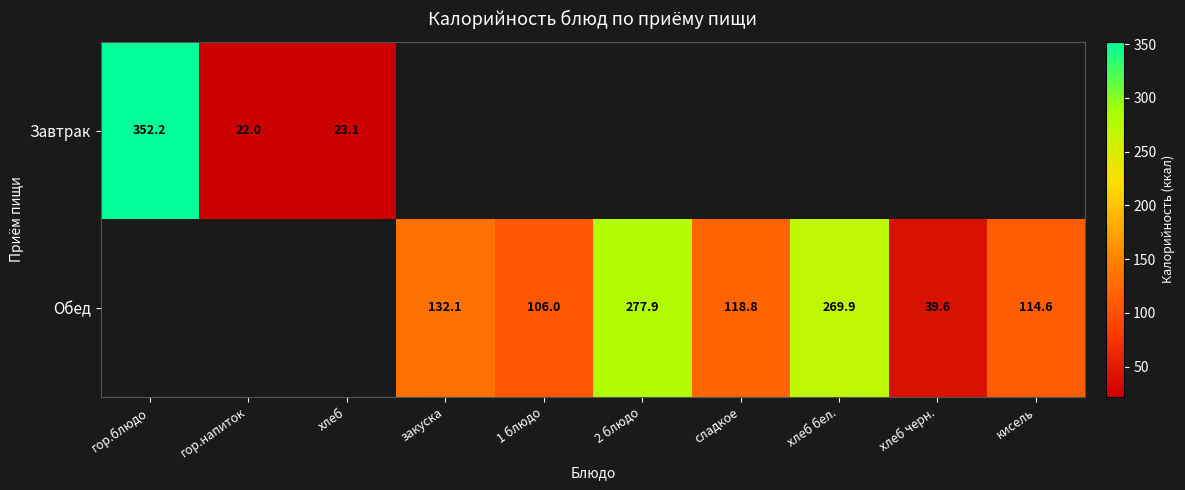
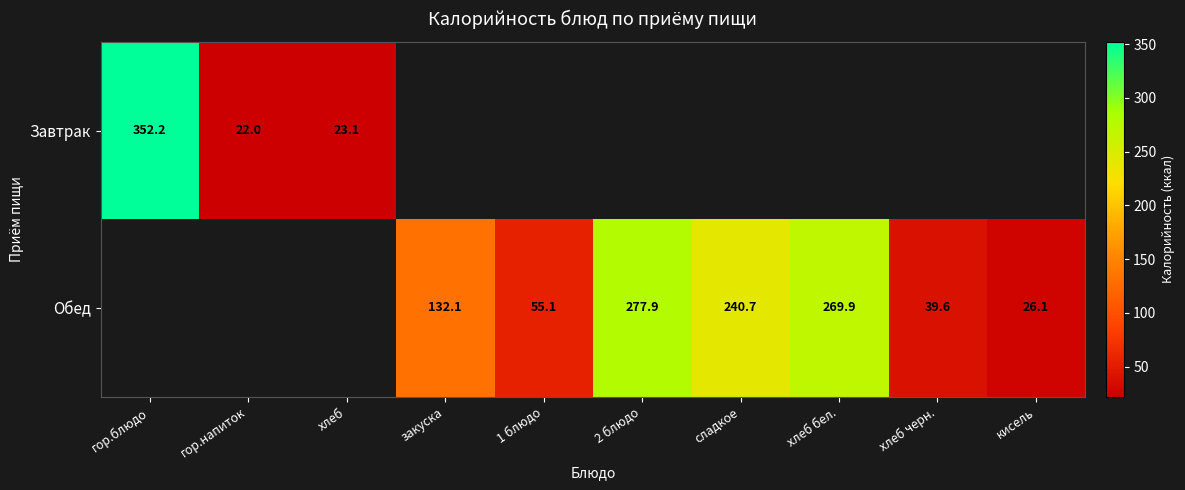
  {
    "Завтрак": {
      "гор.блюдо": 352.2,
      "гор.напиток": 22.0,
      "хлеб": 23.1
    },
    "Обед": {
      "закуска": 132.1,
-     "1 блюдо": 106.0,
+     "1 блюдо": 55.1,
      "2 блюдо": 277.9,
-     "сладкое": 118.8,
+     "сладкое": 240.7,
      "хлеб бел.": 269.9,
      "хлеб черн.": 39.6,
-     "кисель": 114.6
+     "кисель": 26.1
    }
  }
